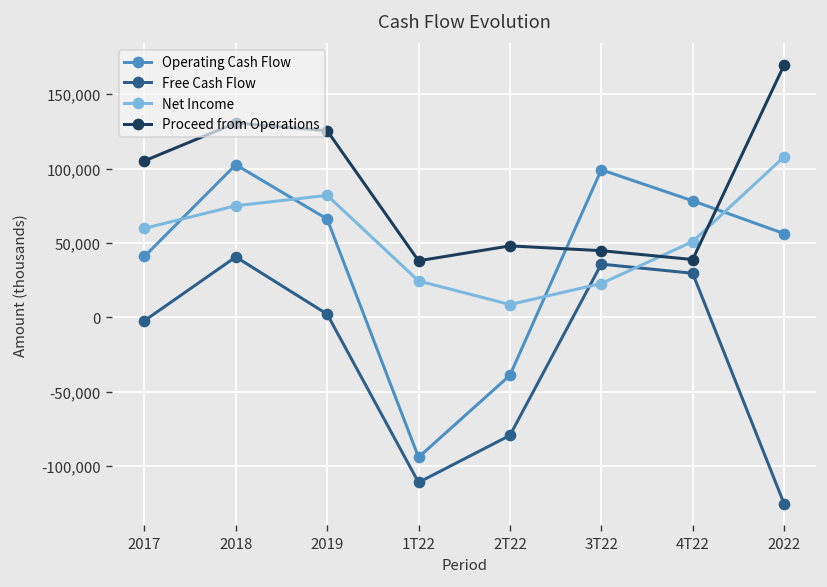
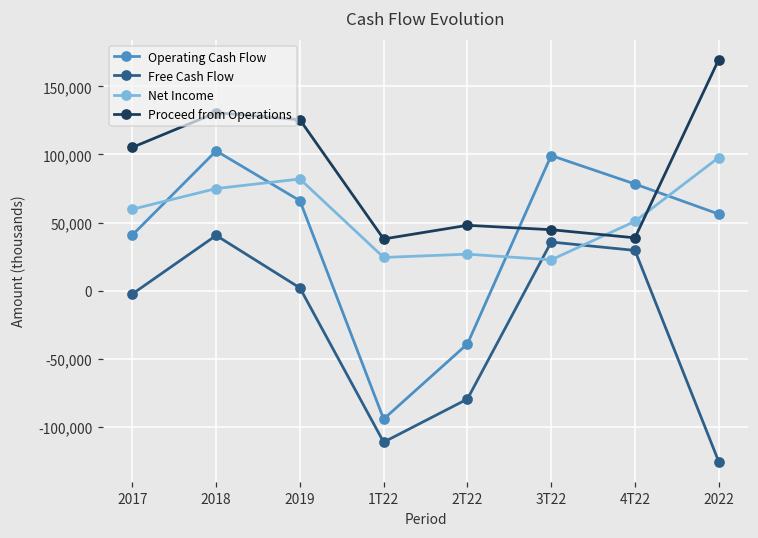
  {
    "Operating Cash Flow": {
      "2017": "41,000",
      "2018": "103,000",
      "2019": "66,000",
      "1T22": "-94,000",
      "2T22": "-39,000",
      "3T22": "99,000",
      "4T22": "78,000",
      "2022": "56,000"
    },
    "Net Income": {
      "2017": "60,000",
      "2018": "75,000",
      "2019": "82,000",
      "1T22": "24,000",
-     "2T22": "9,000",
+     "2T22": "27,000",
      "3T22": "23,000",
      "4T22": "51,000",
-     "2022": "108,000"
+     "2022": "98,000"
    }
  }
